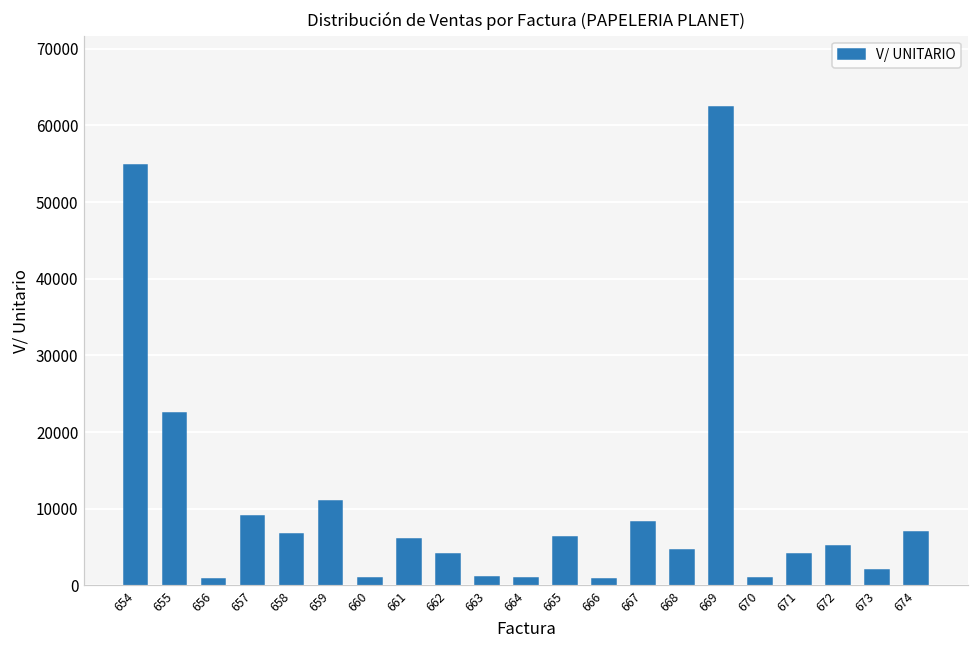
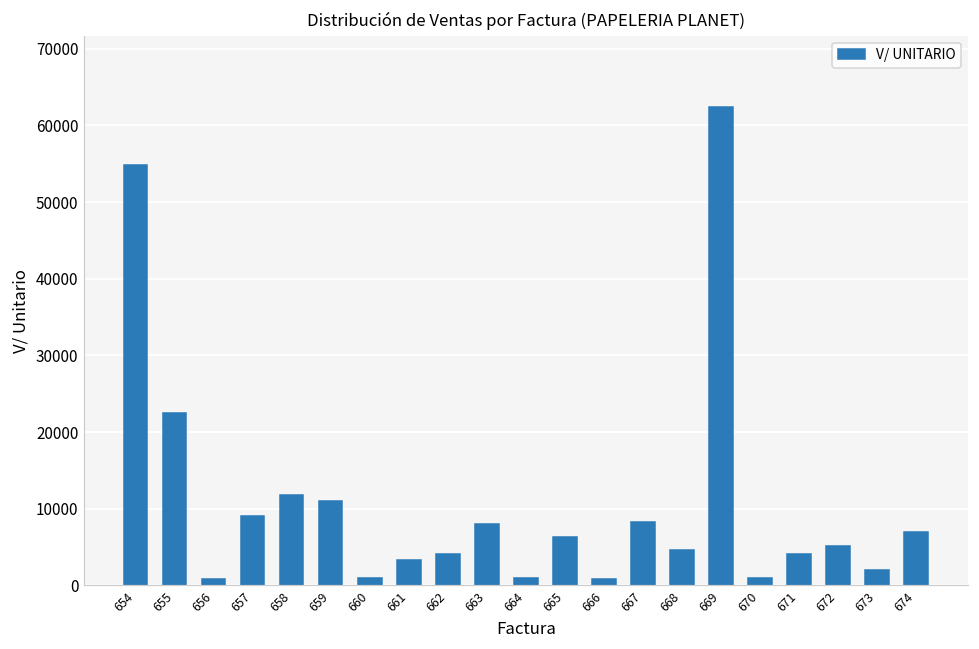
  {
    "654": 55000,
    "655": 23000,
    "656": 1000,
    "657": 9000,
-   "658": 7000,
+   "658": 12000,
    "659": 11000,
    "660": 1000,
-   "661": 6000,
+   "661": 3000,
    "662": 4000,
-   "663": 1000,
+   "663": 8000,
    "664": 1000,
    "665": 6000,
    "666": 1000,
    "667": 8000,
    "668": 5000,
    "669": 62000,
    "670": 1000,
    "671": 4000,
    "672": 5000,
    "673": 2000,
    "674": 7000
  }
